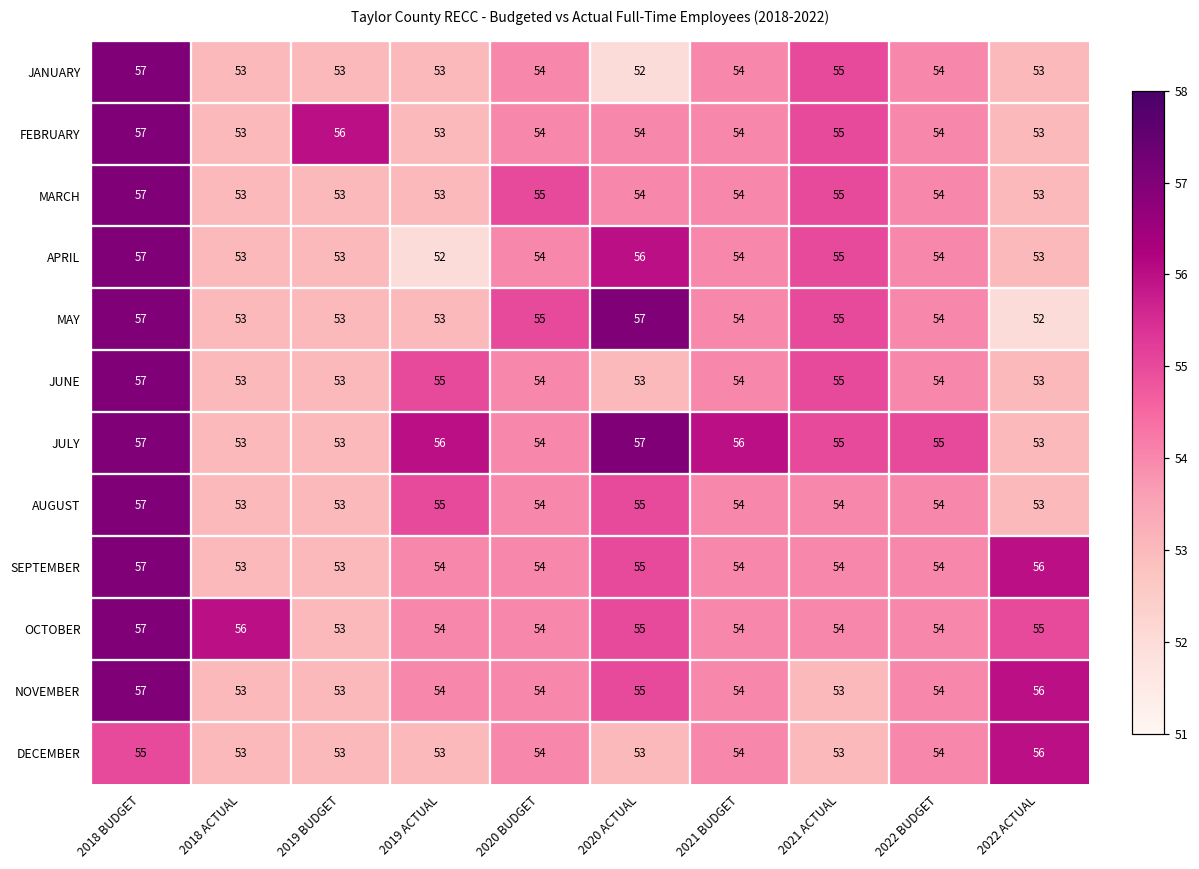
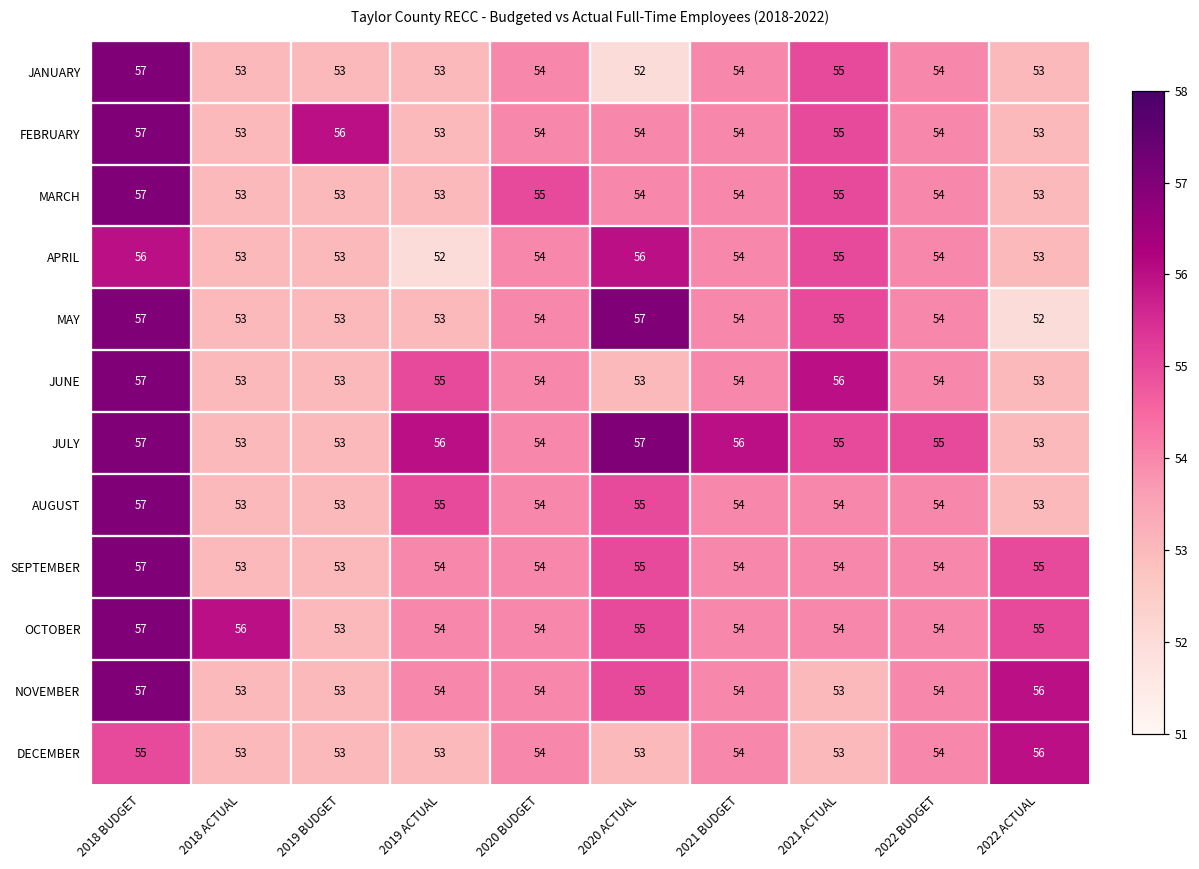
  {
    "JANUARY": {
      "2018 BUDGET": 57,
      "2018 ACTUAL": 53,
      "2019 BUDGET": 53,
      "2019 ACTUAL": 53,
      "2020 BUDGET": 54,
      "2020 ACTUAL": 52,
      "2021 BUDGET": 54,
      "2021 ACTUAL": 55,
      "2022 BUDGET": 54,
      "2022 ACTUAL": 53
    },
    "FEBRUARY": {
      "2018 BUDGET": 57,
      "2018 ACTUAL": 53,
      "2019 BUDGET": 56,
      "2019 ACTUAL": 53,
      "2020 BUDGET": 54,
      "2020 ACTUAL": 54,
      "2021 BUDGET": 54,
      "2021 ACTUAL": 55,
      "2022 BUDGET": 54,
      "2022 ACTUAL": 53
    },
    "MARCH": {
      "2018 BUDGET": 57,
      "2018 ACTUAL": 53,
      "2019 BUDGET": 53,
      "2019 ACTUAL": 53,
      "2020 BUDGET": 55,
      "2020 ACTUAL": 54,
      "2021 BUDGET": 54,
      "2021 ACTUAL": 55,
      "2022 BUDGET": 54,
      "2022 ACTUAL": 53
    },
    "APRIL": {
-     "2018 BUDGET": 57,
+     "2018 BUDGET": 56,
      "2018 ACTUAL": 53,
      "2019 BUDGET": 53,
      "2019 ACTUAL": 52,
      "2020 BUDGET": 54,
      "2020 ACTUAL": 56,
      "2021 BUDGET": 54,
      "2021 ACTUAL": 55,
      "2022 BUDGET": 54,
      "2022 ACTUAL": 53
    },
    "MAY": {
      "2018 BUDGET": 57,
      "2018 ACTUAL": 53,
      "2019 BUDGET": 53,
      "2019 ACTUAL": 53,
-     "2020 BUDGET": 55,
+     "2020 BUDGET": 54,
      "2020 ACTUAL": 57,
      "2021 BUDGET": 54,
      "2021 ACTUAL": 55,
      "2022 BUDGET": 54,
      "2022 ACTUAL": 52
    },
    "JUNE": {
      "2018 BUDGET": 57,
      "2018 ACTUAL": 53,
      "2019 BUDGET": 53,
      "2019 ACTUAL": 55,
      "2020 BUDGET": 54,
      "2020 ACTUAL": 53,
      "2021 BUDGET": 54,
-     "2021 ACTUAL": 55,
+     "2021 ACTUAL": 56,
      "2022 BUDGET": 54,
      "2022 ACTUAL": 53
    },
    "JULY": {
      "2018 BUDGET": 57,
      "2018 ACTUAL": 53,
      "2019 BUDGET": 53,
      "2019 ACTUAL": 56,
      "2020 BUDGET": 54,
      "2020 ACTUAL": 57,
      "2021 BUDGET": 56,
      "2021 ACTUAL": 55,
      "2022 BUDGET": 55,
      "2022 ACTUAL": 53
    },
    "AUGUST": {
      "2018 BUDGET": 57,
      "2018 ACTUAL": 53,
      "2019 BUDGET": 53,
      "2019 ACTUAL": 55,
      "2020 BUDGET": 54,
      "2020 ACTUAL": 55,
      "2021 BUDGET": 54,
      "2021 ACTUAL": 54,
      "2022 BUDGET": 54,
      "2022 ACTUAL": 53
    },
    "SEPTEMBER": {
      "2018 BUDGET": 57,
      "2018 ACTUAL": 53,
      "2019 BUDGET": 53,
      "2019 ACTUAL": 54,
      "2020 BUDGET": 54,
      "2020 ACTUAL": 55,
      "2021 BUDGET": 54,
      "2021 ACTUAL": 54,
      "2022 BUDGET": 54,
-     "2022 ACTUAL": 56
+     "2022 ACTUAL": 55
    },
    "OCTOBER": {
      "2018 BUDGET": 57,
      "2018 ACTUAL": 56,
      "2019 BUDGET": 53,
      "2019 ACTUAL": 54,
      "2020 BUDGET": 54,
      "2020 ACTUAL": 55,
      "2021 BUDGET": 54,
      "2021 ACTUAL": 54,
      "2022 BUDGET": 54,
      "2022 ACTUAL": 55
    },
    "NOVEMBER": {
      "2018 BUDGET": 57,
      "2018 ACTUAL": 53,
      "2019 BUDGET": 53,
      "2019 ACTUAL": 54,
      "2020 BUDGET": 54,
      "2020 ACTUAL": 55,
      "2021 BUDGET": 54,
      "2021 ACTUAL": 53,
      "2022 BUDGET": 54,
      "2022 ACTUAL": 56
    },
    "DECEMBER": {
      "2018 BUDGET": 55,
      "2018 ACTUAL": 53,
      "2019 BUDGET": 53,
      "2019 ACTUAL": 53,
      "2020 BUDGET": 54,
      "2020 ACTUAL": 53,
      "2021 BUDGET": 54,
      "2021 ACTUAL": 53,
      "2022 BUDGET": 54,
      "2022 ACTUAL": 56
    }
  }
